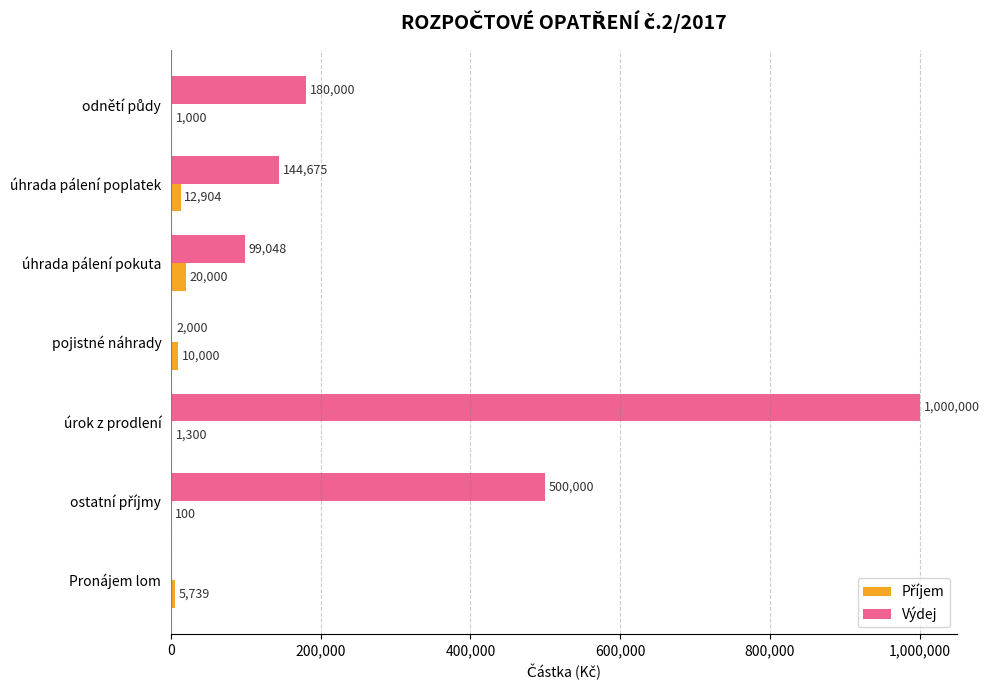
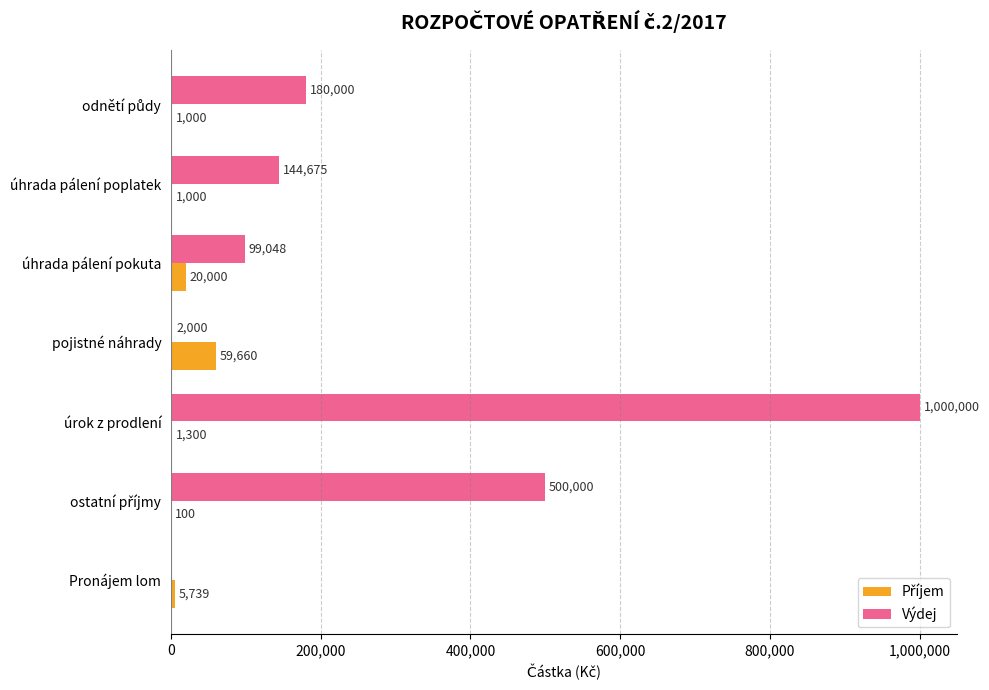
  {
    "Příjem": {
      "odnětí půdy": "1,000",
-     "úhrada pálení poplatek": "12,904",
+     "úhrada pálení poplatek": "1,000",
      "úhrada pálení pokuta": "20,000",
-     "pojistné náhrady": "10,000",
+     "pojistné náhrady": "59,660",
      "úrok z prodlení": "1,300",
      "ostatní příjmy": "100",
      "Pronájem lom": "5,739"
    },
    "Výdej": {
      "odnětí půdy": "180,000",
      "úhrada pálení poplatek": "144,675",
      "úhrada pálení pokuta": "99,048",
      "pojistné náhrady": "2,000",
      "úrok z prodlení": "1,000,000",
      "ostatní příjmy": "500,000"
    }
  }
